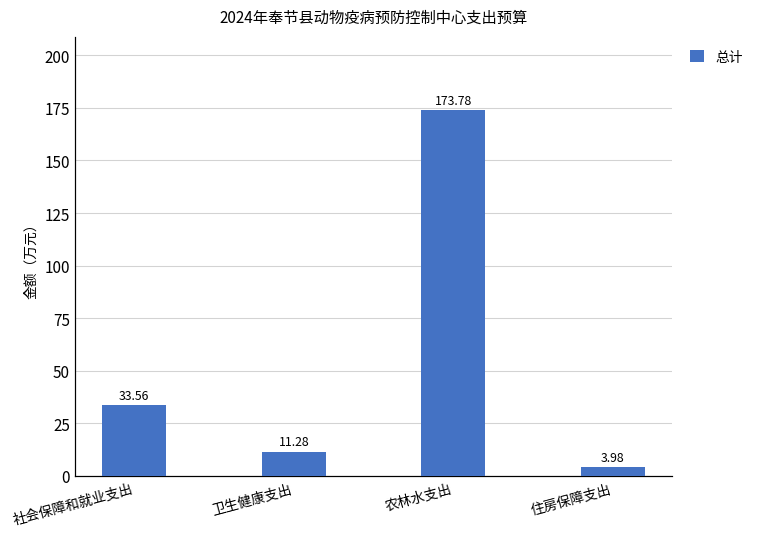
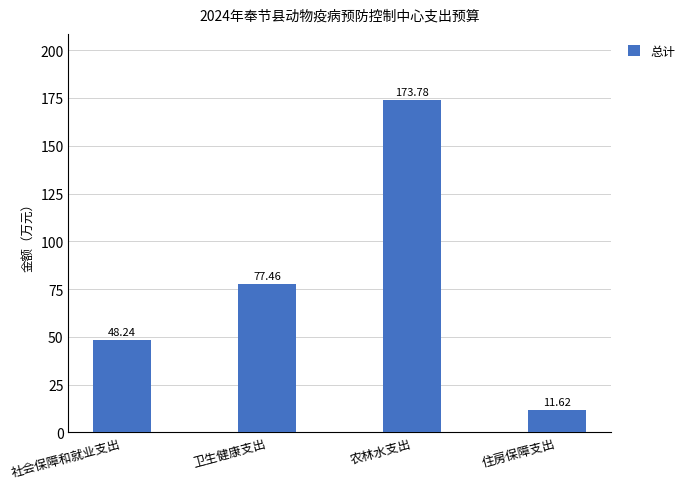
  {
-   "社会保障和就业支出": 33.56,
-   "卫生健康支出": 11.28,
+   "社会保障和就业支出": 48.24,
+   "卫生健康支出": 77.46,
    "农林水支出": 173.78,
-   "住房保障支出": 3.98
+   "住房保障支出": 11.62
  }
